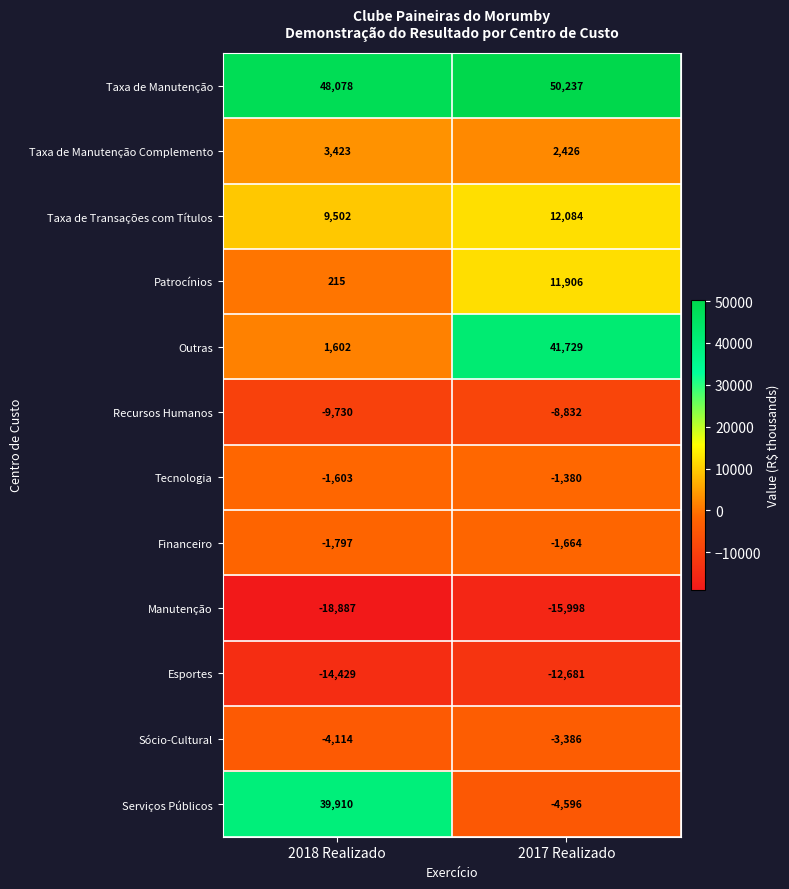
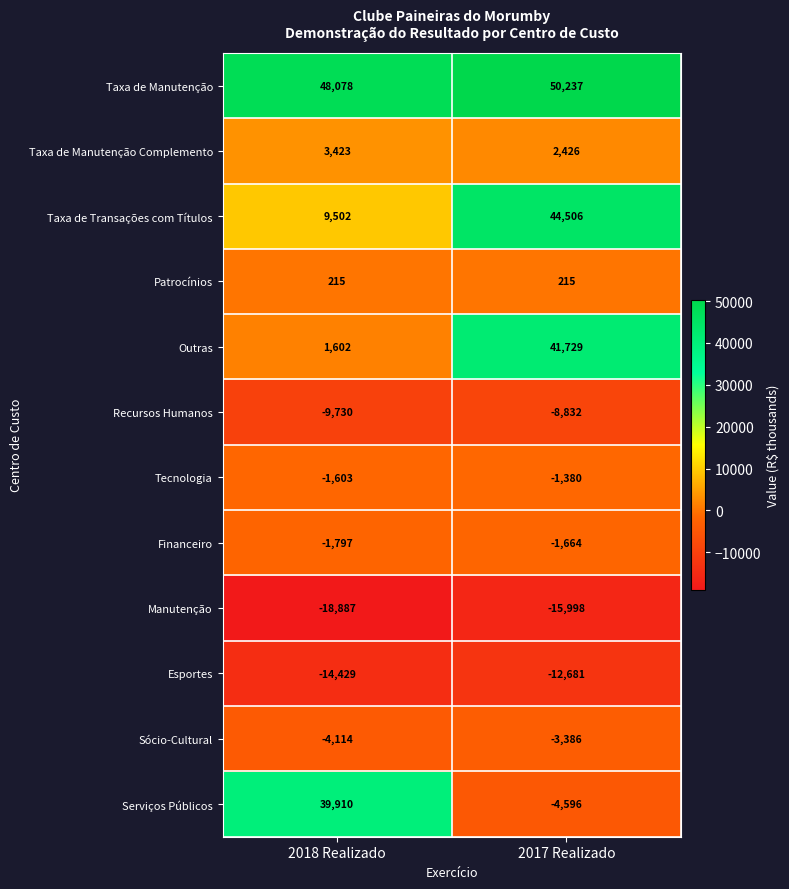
  {
    "Taxa de Manutenção": {
      "2018 Realizado": "48,078",
      "2017 Realizado": "50,237"
    },
    "Taxa de Manutenção Complemento": {
      "2018 Realizado": "3,423",
      "2017 Realizado": "2,426"
    },
    "Taxa de Transações com Títulos": {
      "2018 Realizado": "9,502",
-     "2017 Realizado": "12,084"
+     "2017 Realizado": "44,506"
    },
    "Patrocínios": {
      "2018 Realizado": "215",
-     "2017 Realizado": "11,906"
+     "2017 Realizado": "215"
    },
    "Outras": {
      "2018 Realizado": "1,602",
      "2017 Realizado": "41,729"
    },
    "Recursos Humanos": {
      "2018 Realizado": "-9,730",
      "2017 Realizado": "-8,832"
    },
    "Tecnologia": {
      "2018 Realizado": "-1,603",
      "2017 Realizado": "-1,380"
    },
    "Financeiro": {
      "2018 Realizado": "-1,797",
      "2017 Realizado": "-1,664"
    },
    "Manutenção": {
      "2018 Realizado": "-18,887",
      "2017 Realizado": "-15,998"
    },
    "Esportes": {
      "2018 Realizado": "-14,429",
      "2017 Realizado": "-12,681"
    },
    "Sócio-Cultural": {
      "2018 Realizado": "-4,114",
      "2017 Realizado": "-3,386"
    },
    "Serviços Públicos": {
      "2018 Realizado": "39,910",
      "2017 Realizado": "-4,596"
    }
  }
